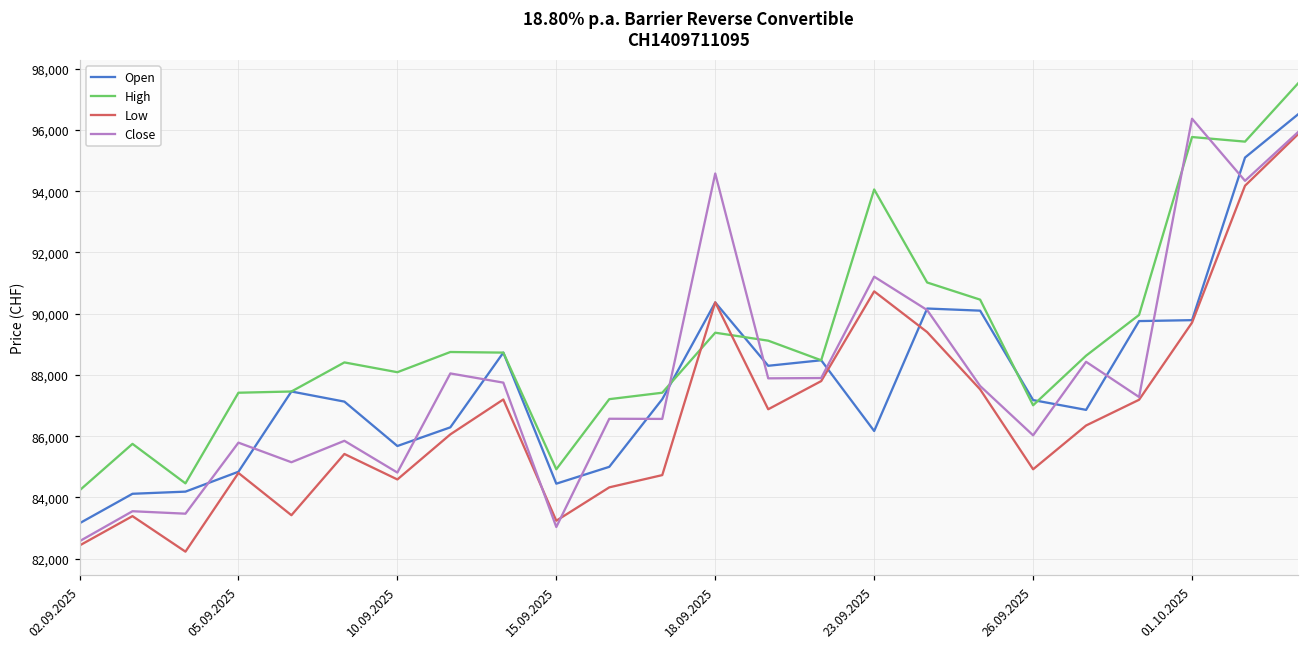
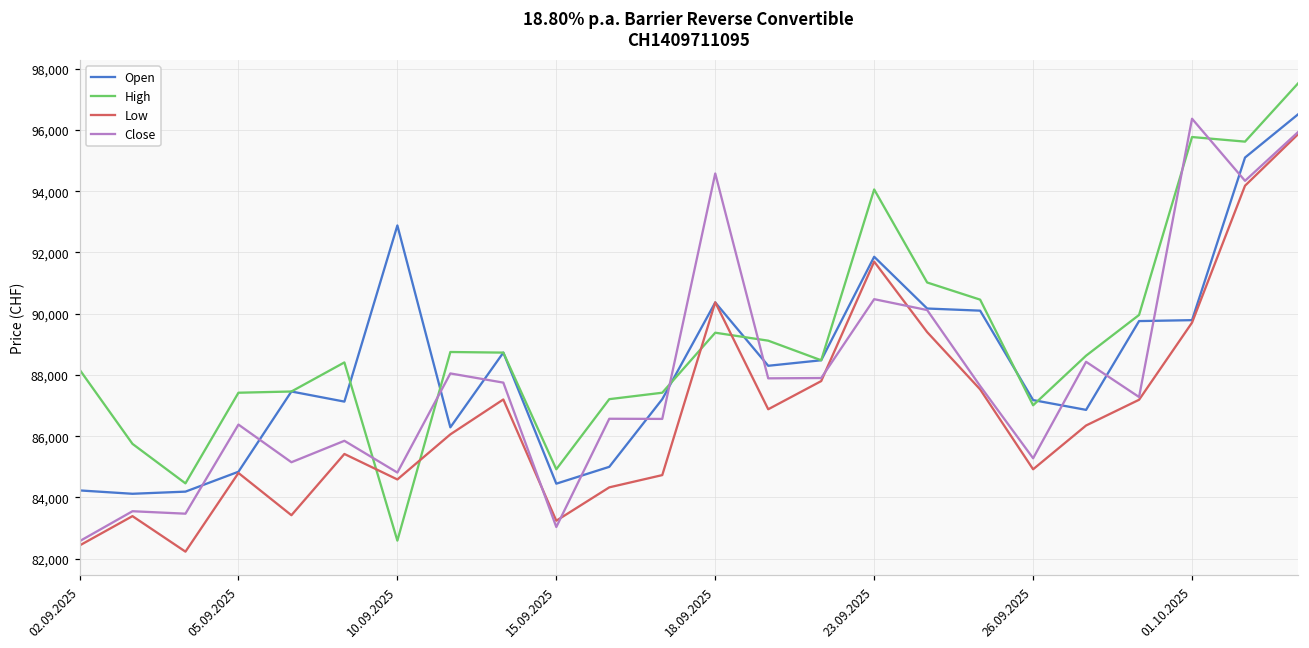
  {
    "Open": {
-     "02.09.2025": "83,200",
-     "10.09.2025": "85,700",
+     "02.09.2025": "84,200",
+     "10.09.2025": "92,900",
      "15.09.2025": "84,500",
-     "23.09.2025": "86,200",
+     "23.09.2025": "91,900",
      "26.09.2025": "87,200"
    },
    "High": {
-     "02.09.2025": "84,200",
+     "02.09.2025": "88,200",
      "05.09.2025": "87,400",
-     "10.09.2025": "88,100",
+     "10.09.2025": "82,600",
      "15.09.2025": "84,900",
      "18.09.2025": "89,400",
      "23.09.2025": "94,100",
      "26.09.2025": "87,000",
      "01.10.2025": "95,800"
    },
    "Low": {
      "02.09.2025": "82,400",
      "10.09.2025": "84,600",
      "15.09.2025": "83,200",
-     "23.09.2025": "90,700",
+     "23.09.2025": "91,700",
      "26.09.2025": "84,900"
    },
    "Close": {
      "02.09.2025": "82,600",
-     "05.09.2025": "85,800",
+     "05.09.2025": "86,400",
      "10.09.2025": "84,800",
      "15.09.2025": "83,000",
      "18.09.2025": "94,600",
-     "23.09.2025": "91,200",
-     "26.09.2025": "86,000",
+     "23.09.2025": "90,500",
+     "26.09.2025": "85,300",
      "01.10.2025": "96,400"
    }
  }
